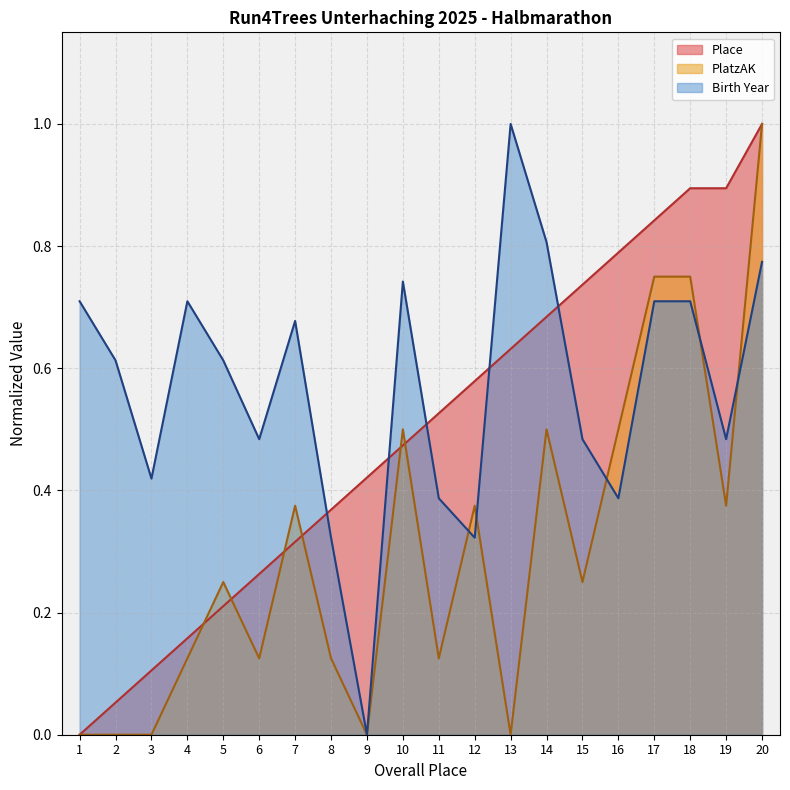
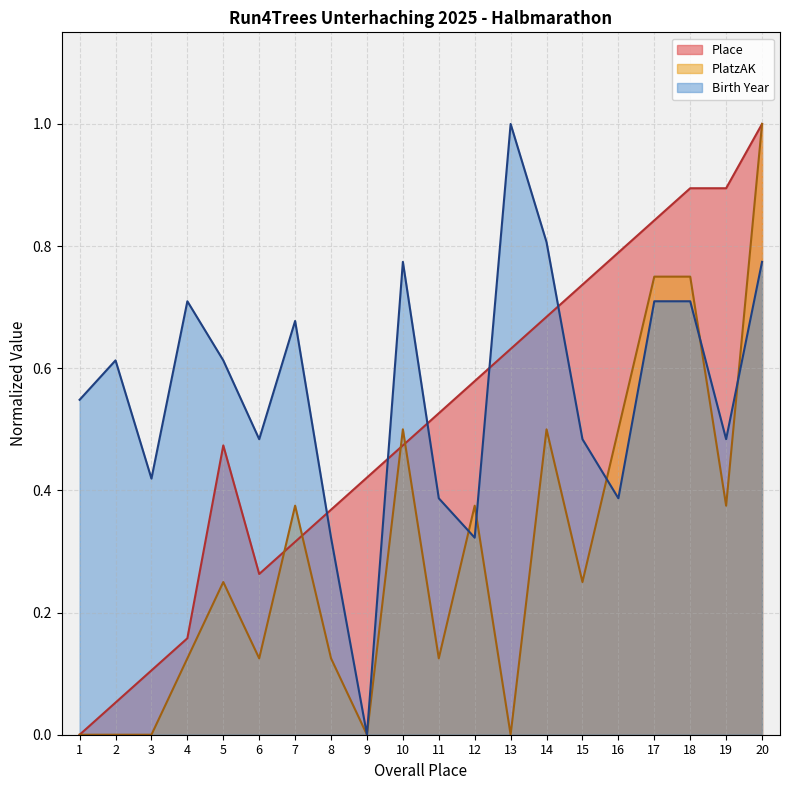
  {
    "Place": {
      "2": 0.05,
      "3": 0.11,
      "4": 0.16,
-     "5": 0.21,
+     "5": 0.47,
      "6": 0.26,
      "7": 0.32,
      "8": 0.37,
      "9": 0.42,
      "10": 0.47,
      "11": 0.53,
      "12": 0.58,
      "13": 0.63,
      "14": 0.68,
      "15": 0.74,
      "16": 0.79,
      "17": 0.84,
      "18": 0.89,
      "19": 0.89
    },
    "PlatzAK": {
      "2": 0.00,
      "3": 0.00,
      "4": 0.13,
      "5": 0.25,
      "6": 0.13,
      "7": 0.38,
      "8": 0.13,
      "10": 0.50,
      "11": 0.13,
      "12": 0.38,
      "13": 0.00,
      "14": 0.50,
      "15": 0.25,
      "16": 0.50,
      "17": 0.75,
      "18": 0.75,
      "19": 0.38
    },
    "Birth Year": {
-     "1": 0.71,
+     "1": 0.55,
      "2": 0.61,
      "3": 0.42,
      "4": 0.71,
      "5": 0.61,
      "6": 0.48,
      "7": 0.68,
      "8": 0.32,
-     "10": 0.74,
+     "10": 0.77,
      "11": 0.39,
      "12": 0.32,
      "13": 1.00,
      "14": 0.81,
      "15": 0.48,
      "16": 0.39,
      "17": 0.71,
      "18": 0.71,
      "19": 0.48,
      "20": 0.77
    }
  }
